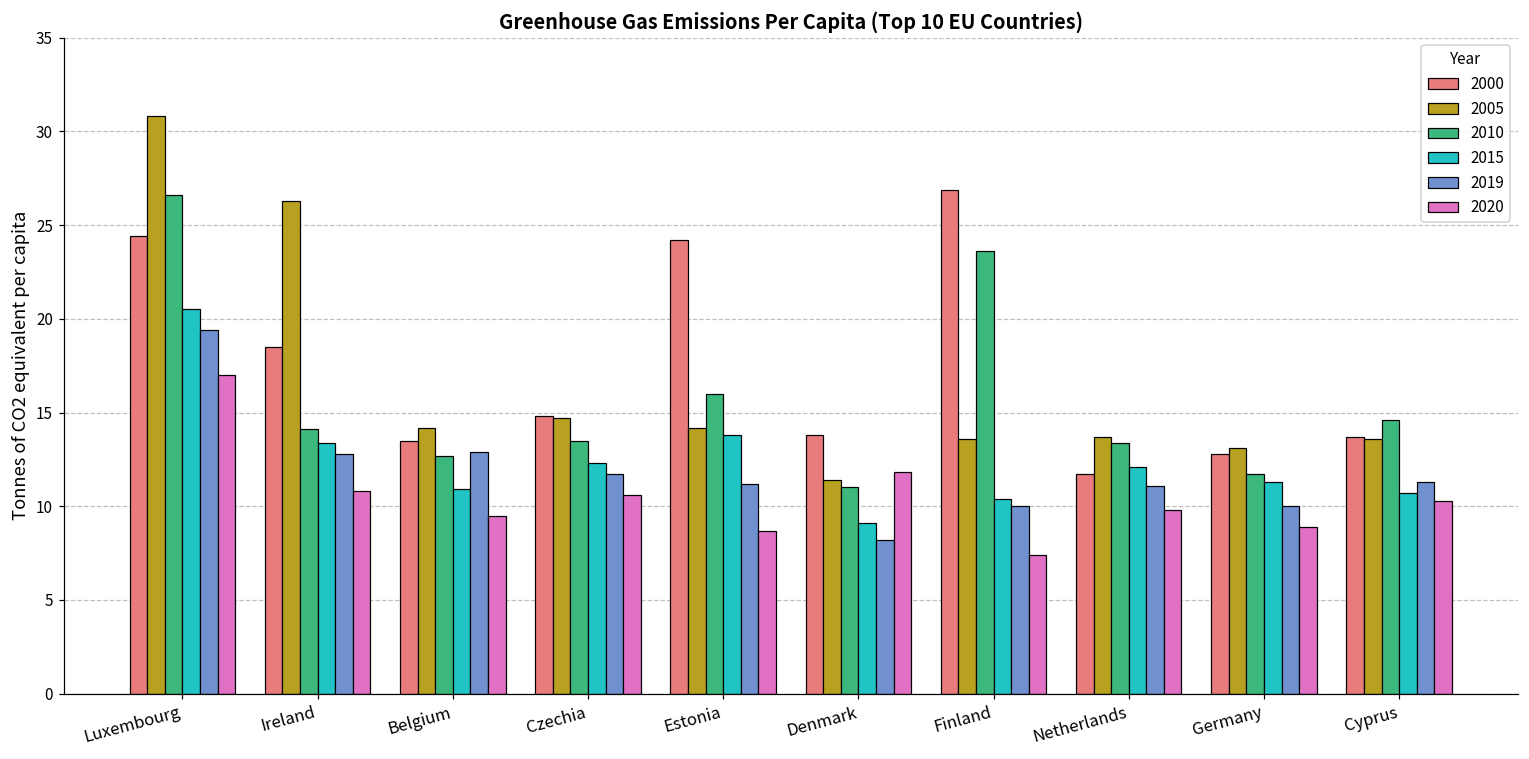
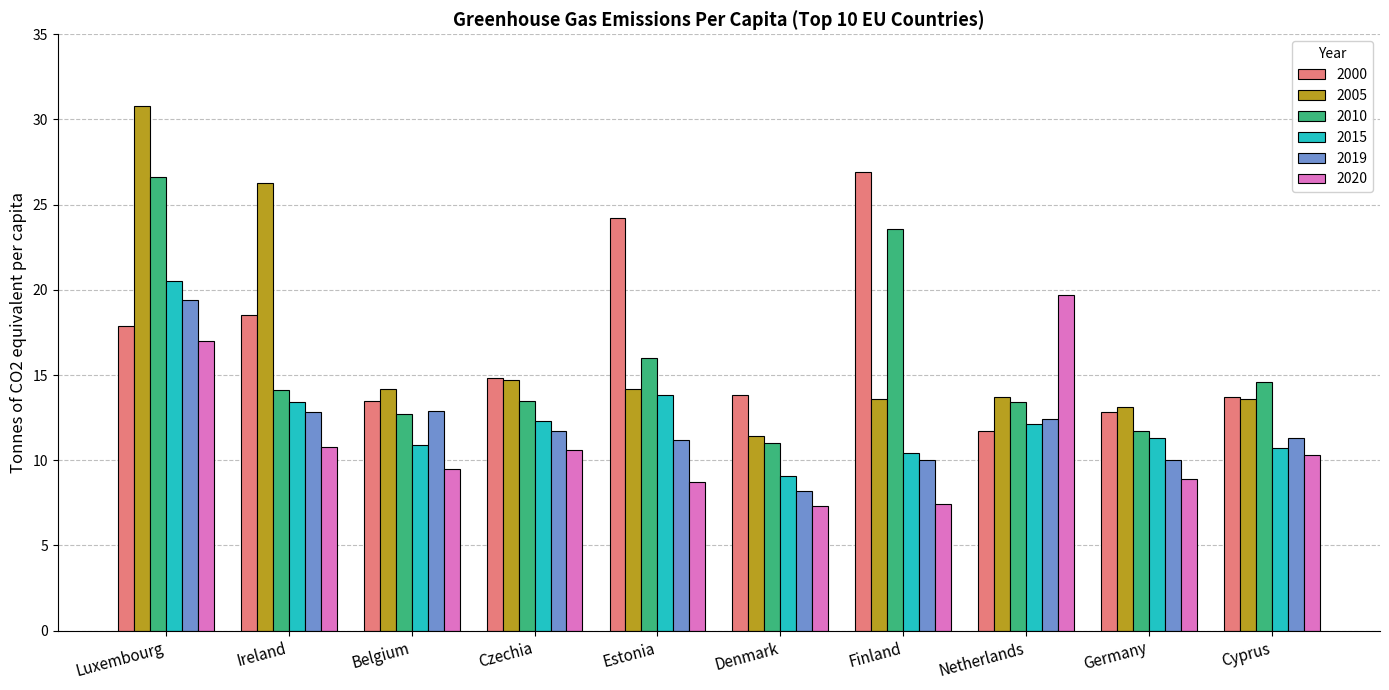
  {
    "2000": {
-     "Luxembourg": 24.4,
+     "Luxembourg": 17.9,
      "Ireland": 18.5,
      "Belgium": 13.5,
      "Czechia": 14.8,
      "Estonia": 24.2,
      "Denmark": 13.8,
      "Finland": 26.9,
      "Netherlands": 11.7,
      "Germany": 12.8,
      "Cyprus": 13.7
    },
    "2005": {
      "Luxembourg": 30.8,
      "Ireland": 26.3,
      "Belgium": 14.2,
      "Czechia": 14.7,
      "Estonia": 14.2,
      "Denmark": 11.4,
      "Finland": 13.6,
      "Netherlands": 13.7,
      "Germany": 13.1,
      "Cyprus": 13.6
    },
    "2010": {
      "Luxembourg": 26.6,
      "Ireland": 14.1,
      "Belgium": 12.7,
      "Czechia": 13.5,
      "Estonia": 16.0,
      "Denmark": 11.0,
      "Finland": 23.6,
      "Netherlands": 13.4,
      "Germany": 11.7,
      "Cyprus": 14.6
    },
    "2015": {
      "Luxembourg": 20.5,
      "Ireland": 13.4,
      "Belgium": 10.9,
      "Czechia": 12.3,
      "Estonia": 13.8,
      "Denmark": 9.1,
      "Finland": 10.4,
      "Netherlands": 12.1,
      "Germany": 11.3,
      "Cyprus": 10.7
    },
    "2019": {
      "Luxembourg": 19.4,
      "Ireland": 12.8,
      "Belgium": 12.9,
      "Czechia": 11.7,
      "Estonia": 11.2,
      "Denmark": 8.2,
      "Finland": 10.0,
-     "Netherlands": 11.1,
+     "Netherlands": 12.4,
      "Germany": 10.0,
      "Cyprus": 11.3
    },
    "2020": {
      "Luxembourg": 17.0,
      "Ireland": 10.8,
      "Belgium": 9.5,
      "Czechia": 10.6,
      "Estonia": 8.7,
-     "Denmark": 11.8,
+     "Denmark": 7.3,
      "Finland": 7.4,
-     "Netherlands": 9.8,
+     "Netherlands": 19.7,
      "Germany": 8.9,
      "Cyprus": 10.3
    }
  }
